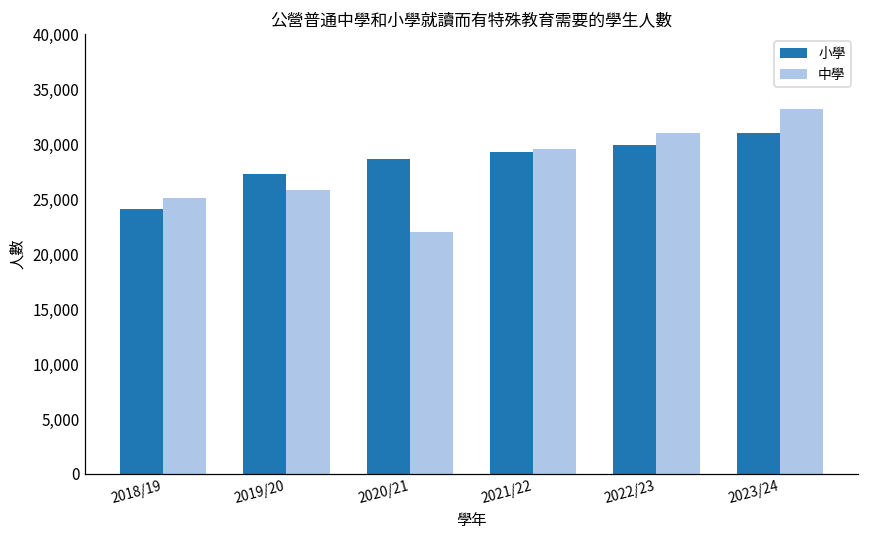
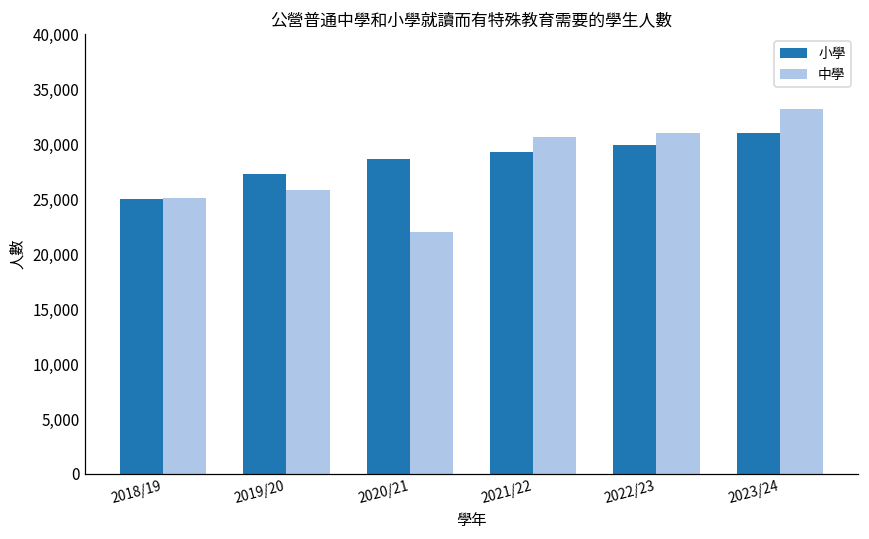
  {
    "小學": {
-     "2018/19": "24,000",
+     "2018/19": "25,000",
      "2019/20": "27,000",
      "2020/21": "29,000",
      "2021/22": "29,000",
      "2022/23": "30,000",
      "2023/24": "31,000"
    },
    "中學": {
      "2018/19": "25,000",
      "2019/20": "26,000",
      "2020/21": "22,000",
-     "2021/22": "30,000",
+     "2021/22": "31,000",
      "2022/23": "31,000",
      "2023/24": "33,000"
    }
  }
